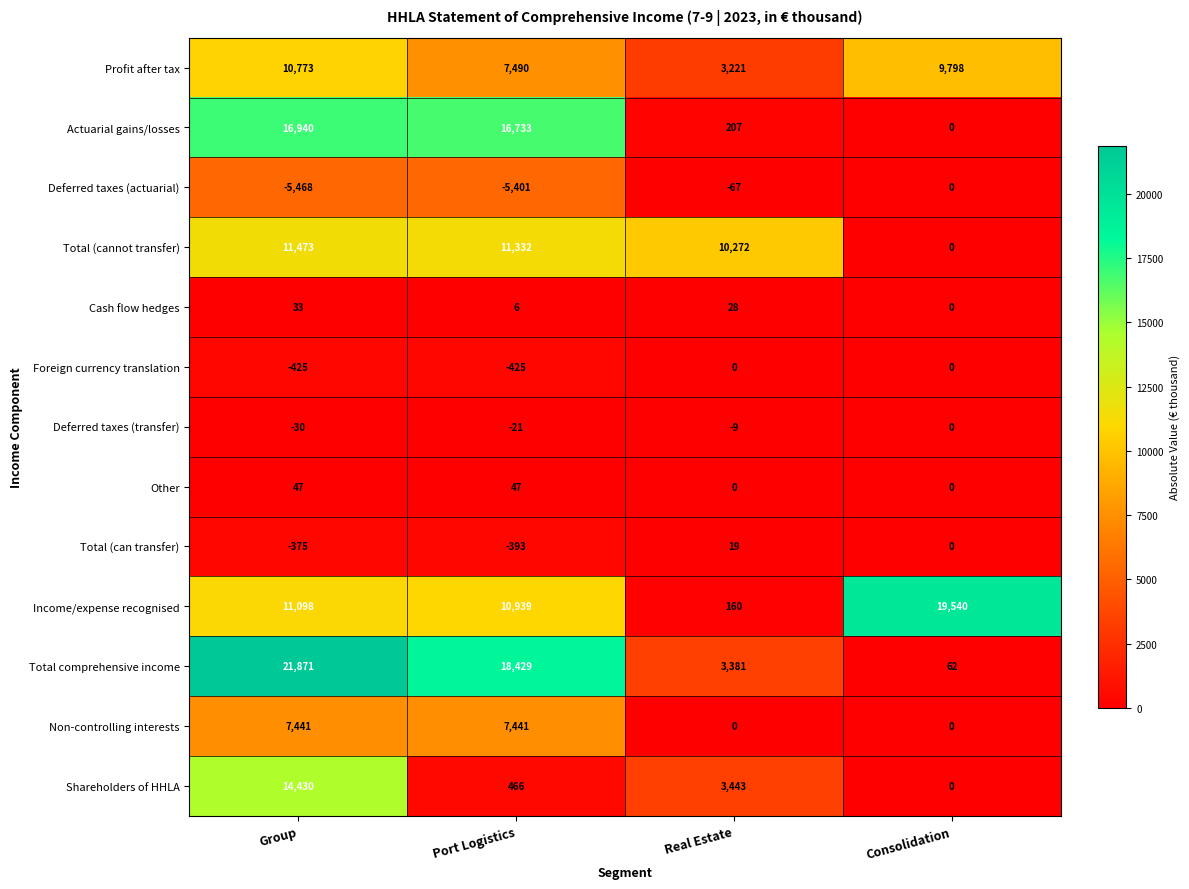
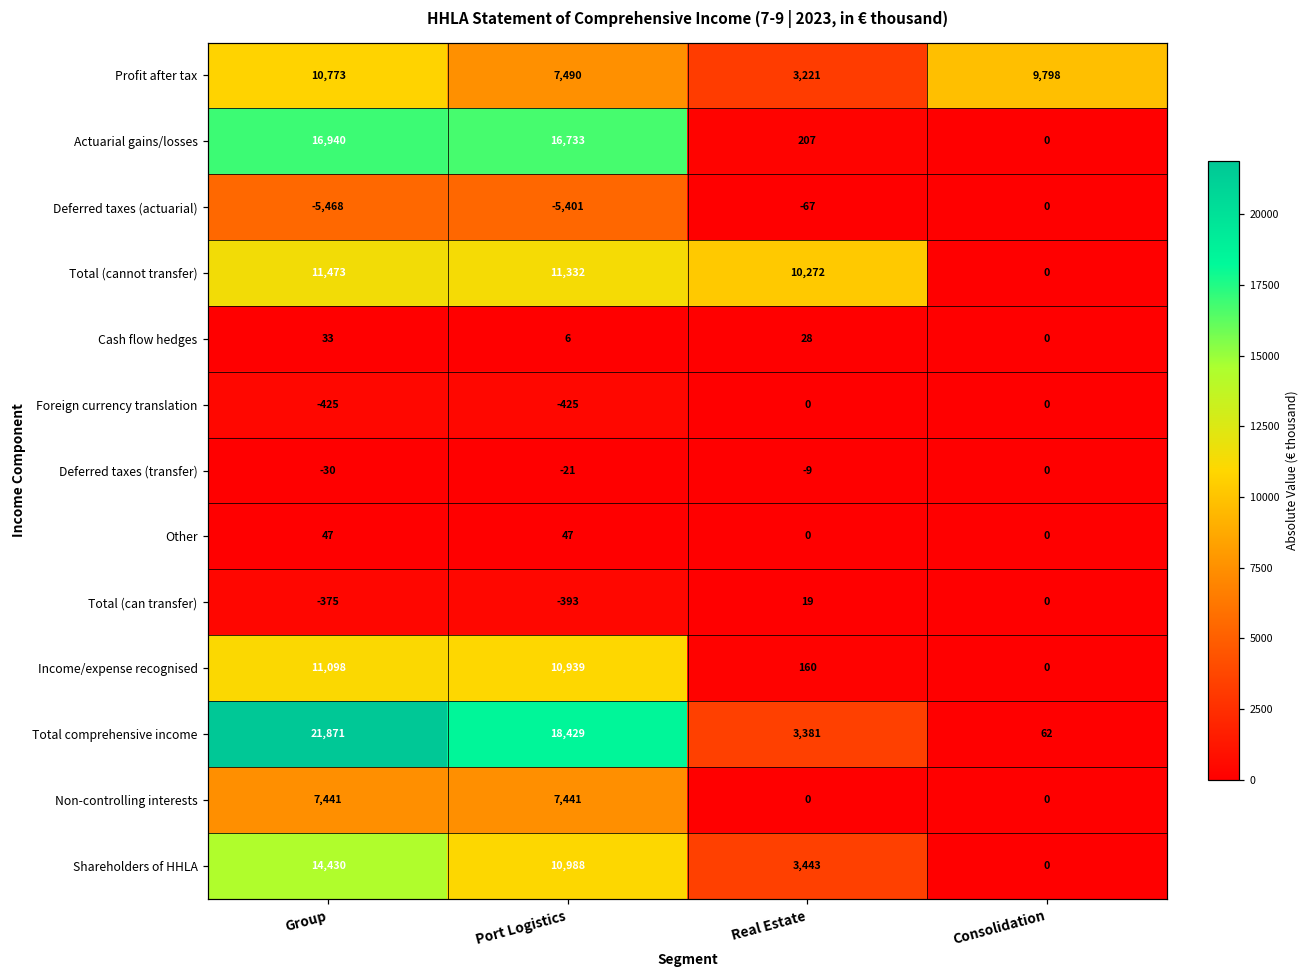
  {
    "Profit after tax": {
      "Group": "10,773",
      "Port Logistics": "7,490",
      "Real Estate": "3,221",
      "Consolidation": "9,798"
    },
    "Actuarial gains/losses": {
      "Group": "16,940",
      "Port Logistics": "16,733",
      "Real Estate": "207",
      "Consolidation": "0"
    },
    "Deferred taxes (actuarial)": {
      "Group": "-5,468",
      "Port Logistics": "-5,401",
      "Real Estate": "-67",
      "Consolidation": "0"
    },
    "Total (cannot transfer)": {
      "Group": "11,473",
      "Port Logistics": "11,332",
      "Real Estate": "10,272",
      "Consolidation": "0"
    },
    "Cash flow hedges": {
      "Group": "33",
      "Port Logistics": "6",
      "Real Estate": "28",
      "Consolidation": "0"
    },
    "Foreign currency translation": {
      "Group": "-425",
      "Port Logistics": "-425",
      "Real Estate": "0",
      "Consolidation": "0"
    },
    "Deferred taxes (transfer)": {
      "Group": "-30",
      "Port Logistics": "-21",
      "Real Estate": "-9",
      "Consolidation": "0"
    },
    "Other": {
      "Group": "47",
      "Port Logistics": "47",
      "Real Estate": "0",
      "Consolidation": "0"
    },
    "Total (can transfer)": {
      "Group": "-375",
      "Port Logistics": "-393",
      "Real Estate": "19",
      "Consolidation": "0"
    },
    "Income/expense recognised": {
      "Group": "11,098",
      "Port Logistics": "10,939",
      "Real Estate": "160",
-     "Consolidation": "19,540"
+     "Consolidation": "0"
    },
    "Total comprehensive income": {
      "Group": "21,871",
      "Port Logistics": "18,429",
      "Real Estate": "3,381",
      "Consolidation": "62"
    },
    "Non-controlling interests": {
      "Group": "7,441",
      "Port Logistics": "7,441",
      "Real Estate": "0",
      "Consolidation": "0"
    },
    "Shareholders of HHLA": {
      "Group": "14,430",
-     "Port Logistics": "466",
+     "Port Logistics": "10,988",
      "Real Estate": "3,443",
      "Consolidation": "0"
    }
  }
